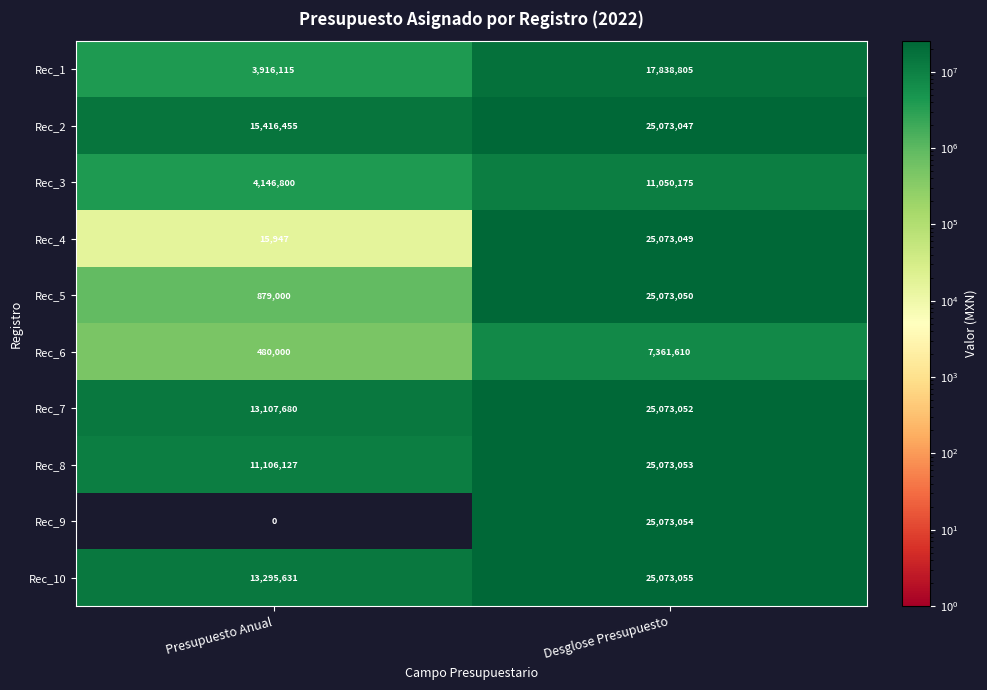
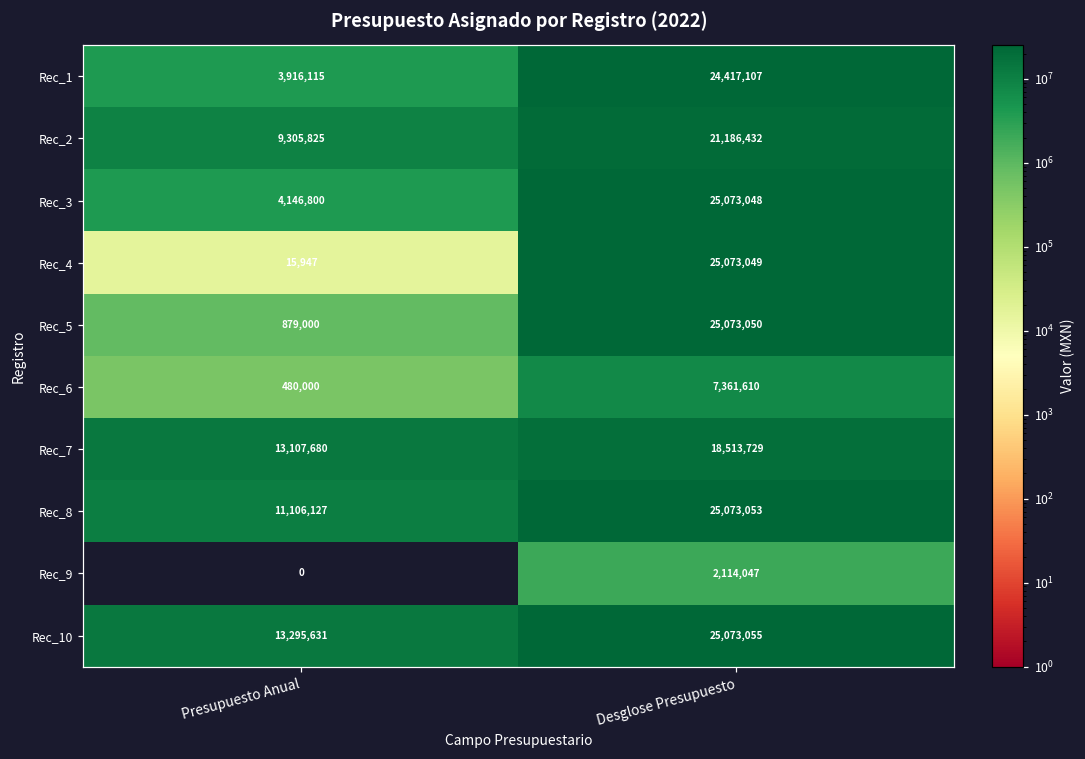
  {
    "Rec_1": {
      "Presupuesto Anual": "3,916,115",
-     "Desglose Presupuesto": "17,838,805"
+     "Desglose Presupuesto": "24,417,107"
    },
    "Rec_2": {
-     "Presupuesto Anual": "15,416,455",
-     "Desglose Presupuesto": "25,073,047"
+     "Presupuesto Anual": "9,305,825",
+     "Desglose Presupuesto": "21,186,432"
    },
    "Rec_3": {
      "Presupuesto Anual": "4,146,800",
-     "Desglose Presupuesto": "11,050,175"
+     "Desglose Presupuesto": "25,073,048"
    },
    "Rec_4": {
      "Presupuesto Anual": "15,947",
      "Desglose Presupuesto": "25,073,049"
    },
    "Rec_5": {
      "Presupuesto Anual": "879,000",
      "Desglose Presupuesto": "25,073,050"
    },
    "Rec_6": {
      "Presupuesto Anual": "480,000",
      "Desglose Presupuesto": "7,361,610"
    },
    "Rec_7": {
      "Presupuesto Anual": "13,107,680",
-     "Desglose Presupuesto": "25,073,052"
+     "Desglose Presupuesto": "18,513,729"
    },
    "Rec_8": {
      "Presupuesto Anual": "11,106,127",
      "Desglose Presupuesto": "25,073,053"
    },
    "Rec_9": {
      "Presupuesto Anual": "0",
-     "Desglose Presupuesto": "25,073,054"
+     "Desglose Presupuesto": "2,114,047"
    },
    "Rec_10": {
      "Presupuesto Anual": "13,295,631",
      "Desglose Presupuesto": "25,073,055"
    }
  }
